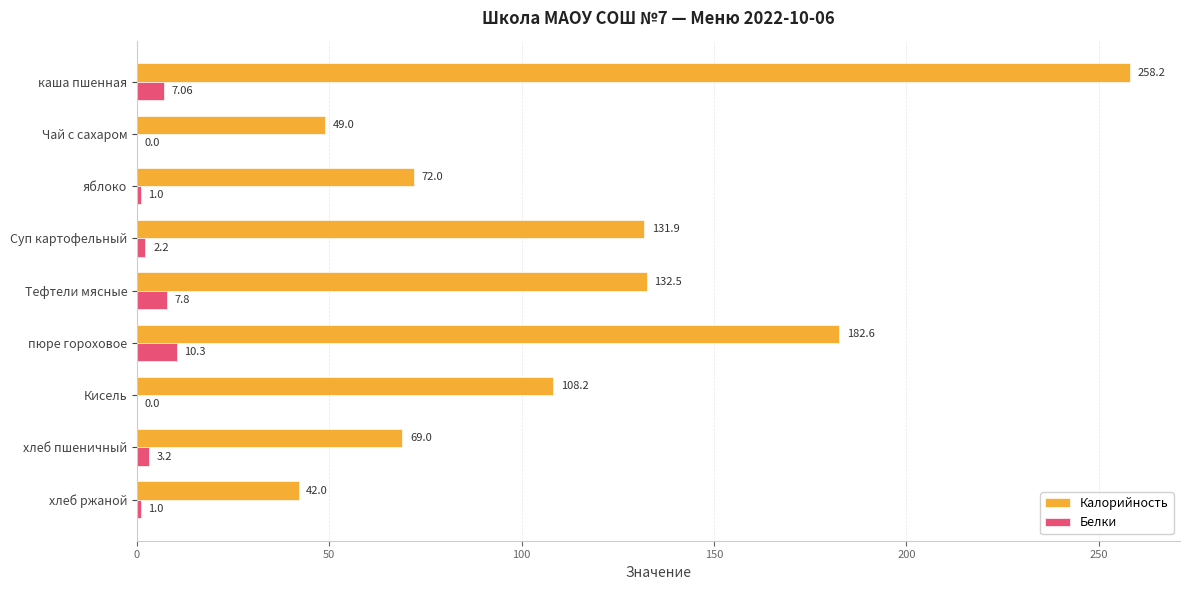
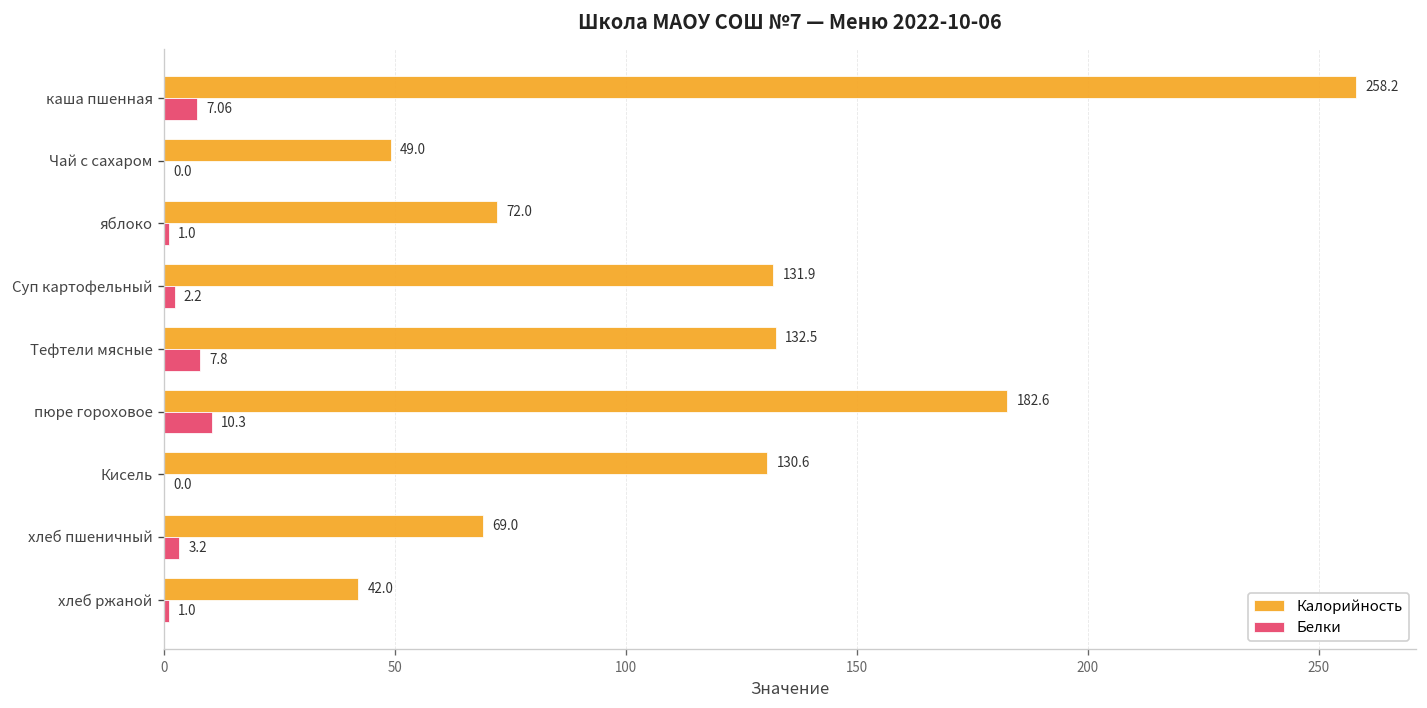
  {
    "Калорийность": {
      "каша пшенная": 258.2,
      "Чай с сахаром": 49.0,
      "яблоко": 72.0,
      "Суп картофельный": 131.9,
      "Тефтели мясные": 132.5,
      "пюре гороховое": 182.6,
-     "Кисель": 108.2,
+     "Кисель": 130.6,
      "хлеб пшеничный": 69.0,
      "хлеб ржаной": 42.0
    },
    "Белки": {
      "каша пшенная": 7.06,
      "Чай с сахаром": 0.0,
      "яблоко": 1.0,
      "Суп картофельный": 2.2,
      "Тефтели мясные": 7.8,
      "пюре гороховое": 10.3,
      "Кисель": 0.0,
      "хлеб пшеничный": 3.2,
      "хлеб ржаной": 1.0
    }
  }
